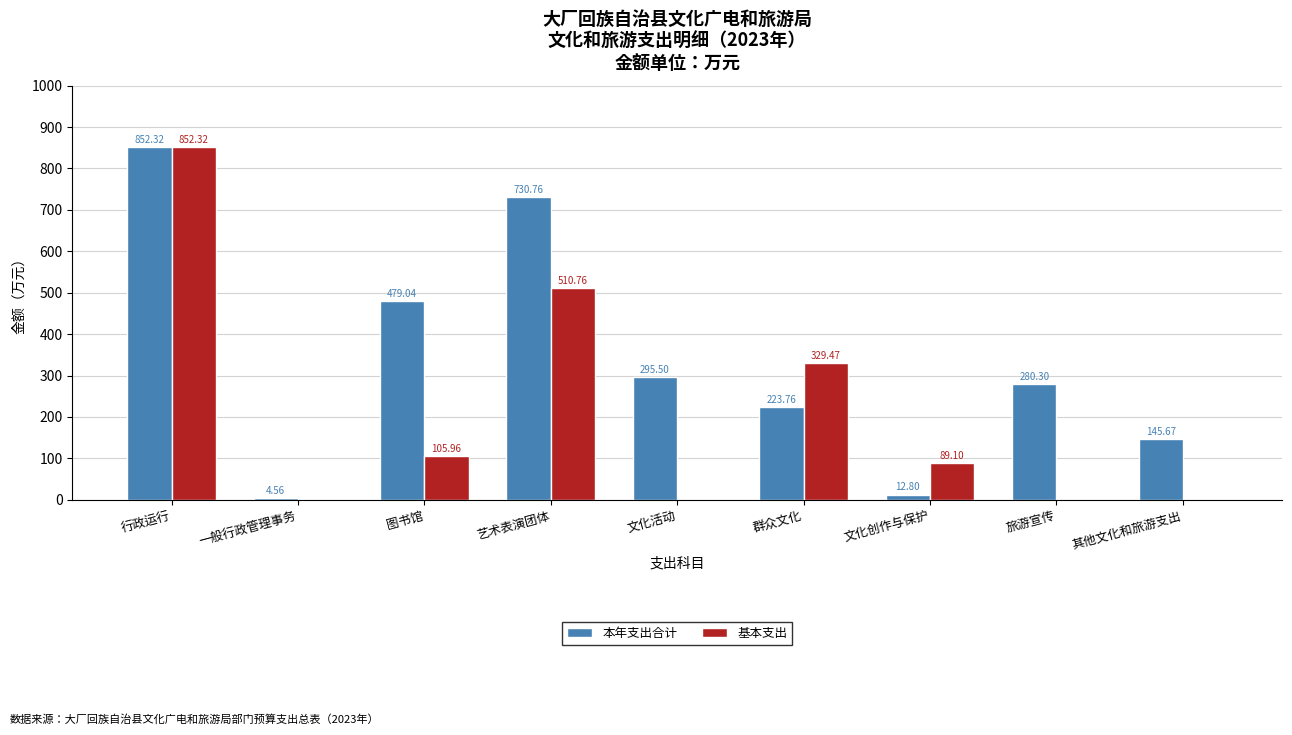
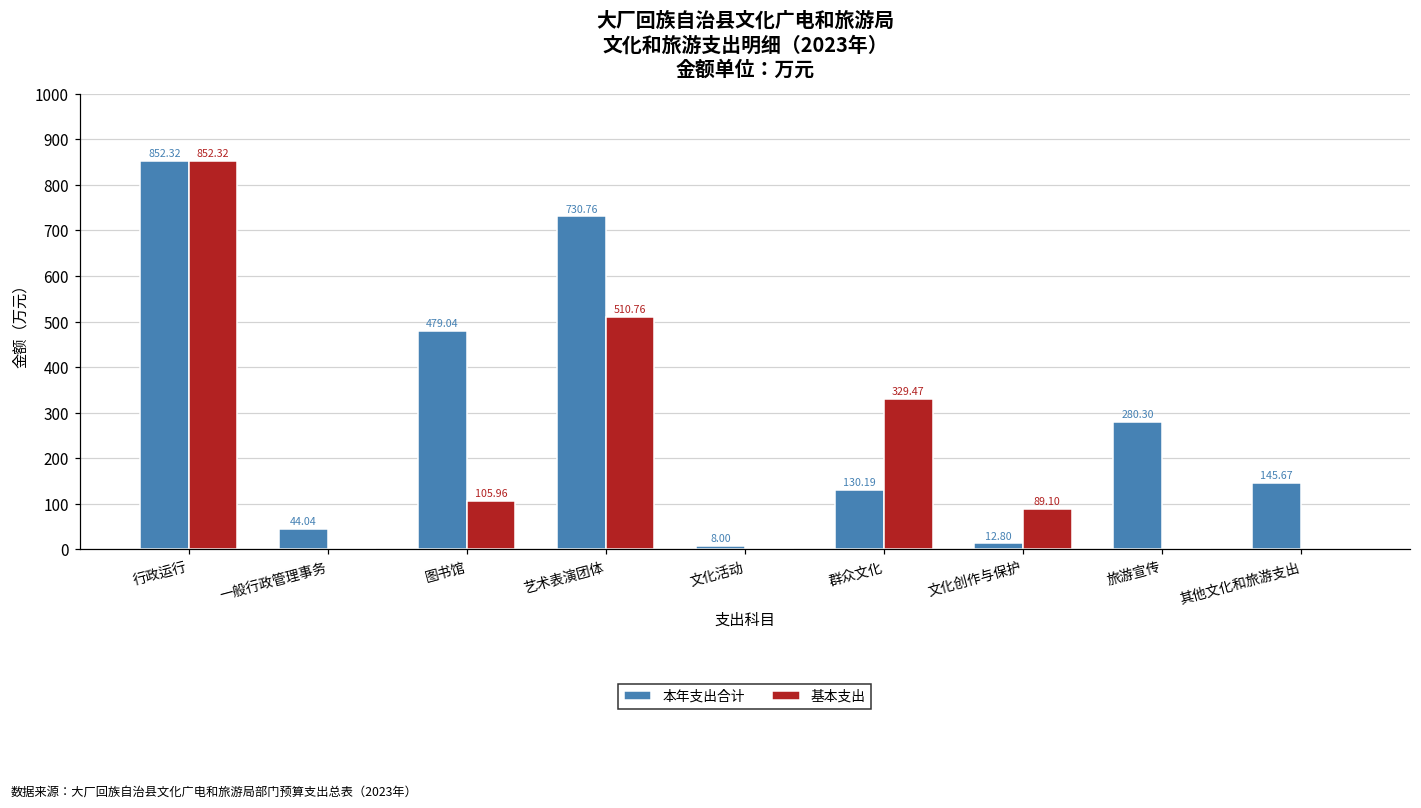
  {
    "本年支出合计": {
      "行政运行": 852.32,
-     "一般行政管理事务": 4.56,
+     "一般行政管理事务": 44.04,
      "图书馆": 479.04,
      "艺术表演团体": 730.76,
-     "文化活动": 295.50,
-     "群众文化": 223.76,
+     "文化活动": 8.00,
+     "群众文化": 130.19,
      "文化创作与保护": 12.80,
      "旅游宣传": 280.30,
      "其他文化和旅游支出": 145.67
    },
    "基本支出": {
      "行政运行": 852.32,
      "图书馆": 105.96,
      "艺术表演团体": 510.76,
      "群众文化": 329.47,
      "文化创作与保护": 89.10
    }
  }
